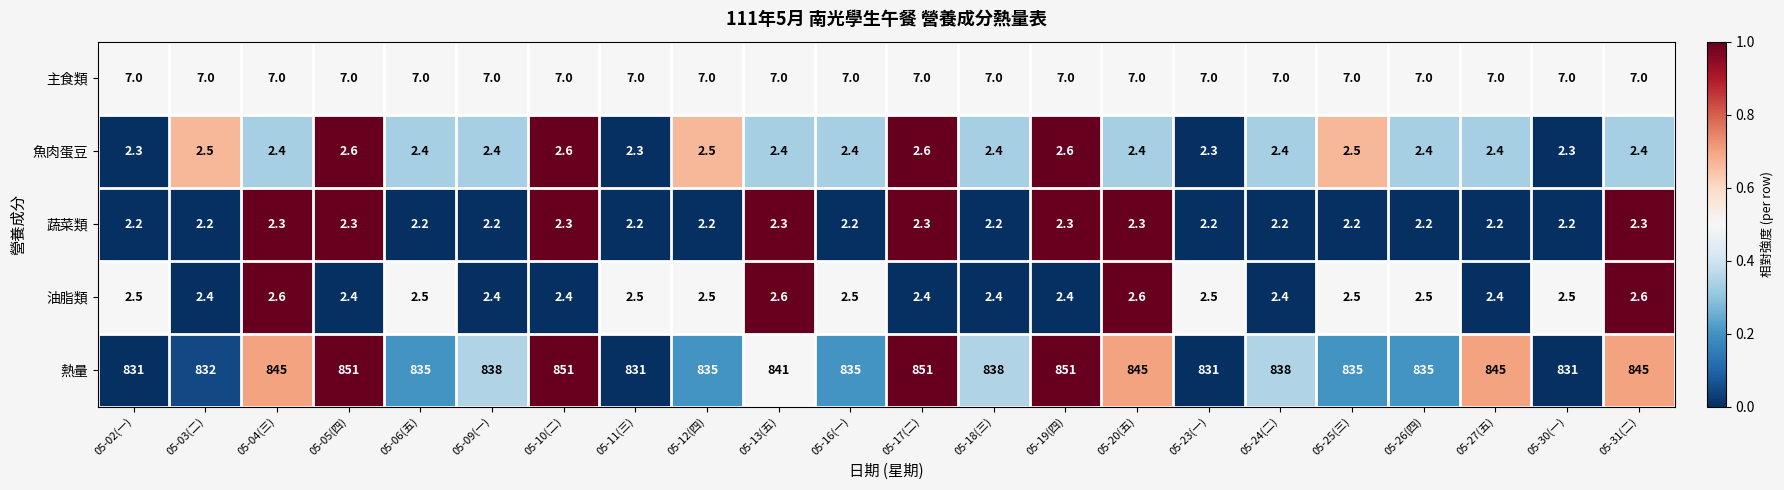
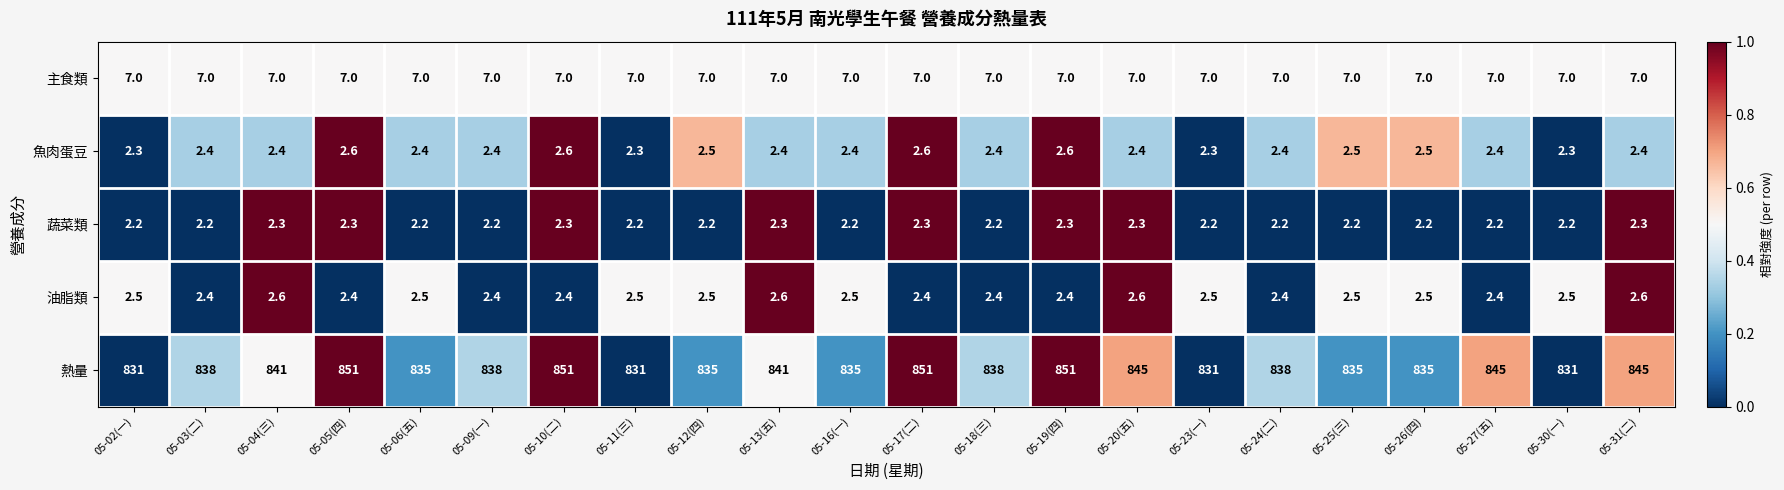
  {
    "主食類": {
      "05-02(一)": 7.0,
      "05-03(二)": 7.0,
      "05-04(三)": 7.0,
      "05-05(四)": 7.0,
      "05-06(五)": 7.0,
      "05-09(一)": 7.0,
      "05-10(二)": 7.0,
      "05-11(三)": 7.0,
      "05-12(四)": 7.0,
      "05-13(五)": 7.0,
      "05-16(一)": 7.0,
      "05-17(二)": 7.0,
      "05-18(三)": 7.0,
      "05-19(四)": 7.0,
      "05-20(五)": 7.0,
      "05-23(一)": 7.0,
      "05-24(二)": 7.0,
      "05-25(三)": 7.0,
      "05-26(四)": 7.0,
      "05-27(五)": 7.0,
      "05-30(一)": 7.0,
      "05-31(二)": 7.0
    },
    "魚肉蛋豆": {
      "05-02(一)": 2.3,
-     "05-03(二)": 2.5,
+     "05-03(二)": 2.4,
      "05-04(三)": 2.4,
      "05-05(四)": 2.6,
      "05-06(五)": 2.4,
      "05-09(一)": 2.4,
      "05-10(二)": 2.6,
      "05-11(三)": 2.3,
      "05-12(四)": 2.5,
      "05-13(五)": 2.4,
      "05-16(一)": 2.4,
      "05-17(二)": 2.6,
      "05-18(三)": 2.4,
      "05-19(四)": 2.6,
      "05-20(五)": 2.4,
      "05-23(一)": 2.3,
      "05-24(二)": 2.4,
      "05-25(三)": 2.5,
-     "05-26(四)": 2.4,
+     "05-26(四)": 2.5,
      "05-27(五)": 2.4,
      "05-30(一)": 2.3,
      "05-31(二)": 2.4
    },
    "蔬菜類": {
      "05-02(一)": 2.2,
      "05-03(二)": 2.2,
      "05-04(三)": 2.3,
      "05-05(四)": 2.3,
      "05-06(五)": 2.2,
      "05-09(一)": 2.2,
      "05-10(二)": 2.3,
      "05-11(三)": 2.2,
      "05-12(四)": 2.2,
      "05-13(五)": 2.3,
      "05-16(一)": 2.2,
      "05-17(二)": 2.3,
      "05-18(三)": 2.2,
      "05-19(四)": 2.3,
      "05-20(五)": 2.3,
      "05-23(一)": 2.2,
      "05-24(二)": 2.2,
      "05-25(三)": 2.2,
      "05-26(四)": 2.2,
      "05-27(五)": 2.2,
      "05-30(一)": 2.2,
      "05-31(二)": 2.3
    },
    "油脂類": {
      "05-02(一)": 2.5,
      "05-03(二)": 2.4,
      "05-04(三)": 2.6,
      "05-05(四)": 2.4,
      "05-06(五)": 2.5,
      "05-09(一)": 2.4,
      "05-10(二)": 2.4,
      "05-11(三)": 2.5,
      "05-12(四)": 2.5,
      "05-13(五)": 2.6,
      "05-16(一)": 2.5,
      "05-17(二)": 2.4,
      "05-18(三)": 2.4,
      "05-19(四)": 2.4,
      "05-20(五)": 2.6,
      "05-23(一)": 2.5,
      "05-24(二)": 2.4,
      "05-25(三)": 2.5,
      "05-26(四)": 2.5,
      "05-27(五)": 2.4,
      "05-30(一)": 2.5,
      "05-31(二)": 2.6
    },
    "熱量": {
      "05-02(一)": 831,
-     "05-03(二)": 832,
-     "05-04(三)": 845,
+     "05-03(二)": 838,
+     "05-04(三)": 841,
      "05-05(四)": 851,
      "05-06(五)": 835,
      "05-09(一)": 838,
      "05-10(二)": 851,
      "05-11(三)": 831,
      "05-12(四)": 835,
      "05-13(五)": 841,
      "05-16(一)": 835,
      "05-17(二)": 851,
      "05-18(三)": 838,
      "05-19(四)": 851,
      "05-20(五)": 845,
      "05-23(一)": 831,
      "05-24(二)": 838,
      "05-25(三)": 835,
      "05-26(四)": 835,
      "05-27(五)": 845,
      "05-30(一)": 831,
      "05-31(二)": 845
    }
  }
